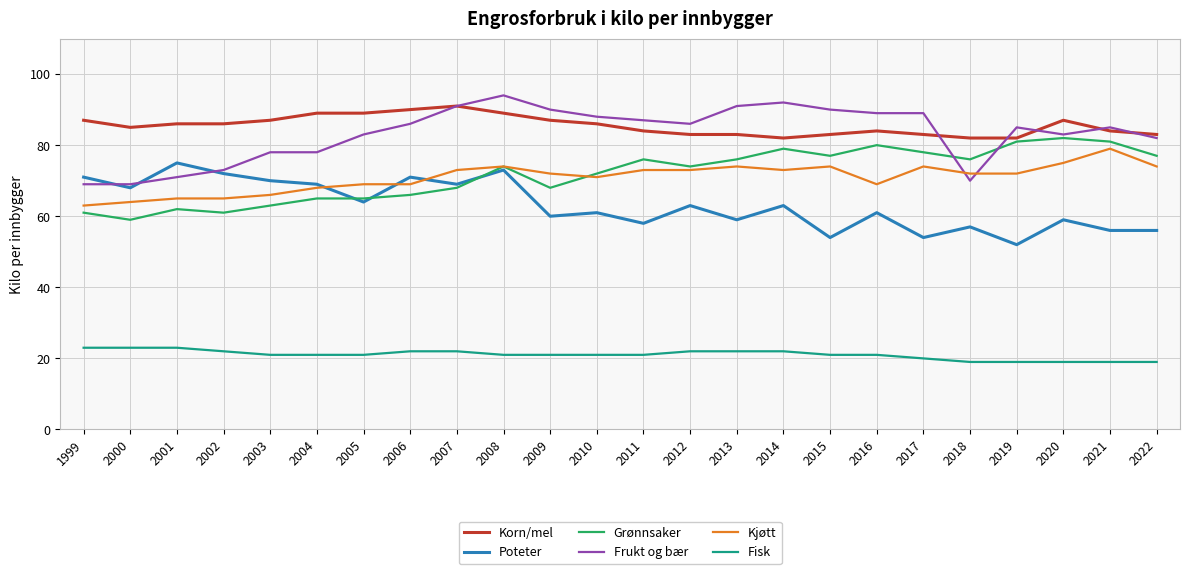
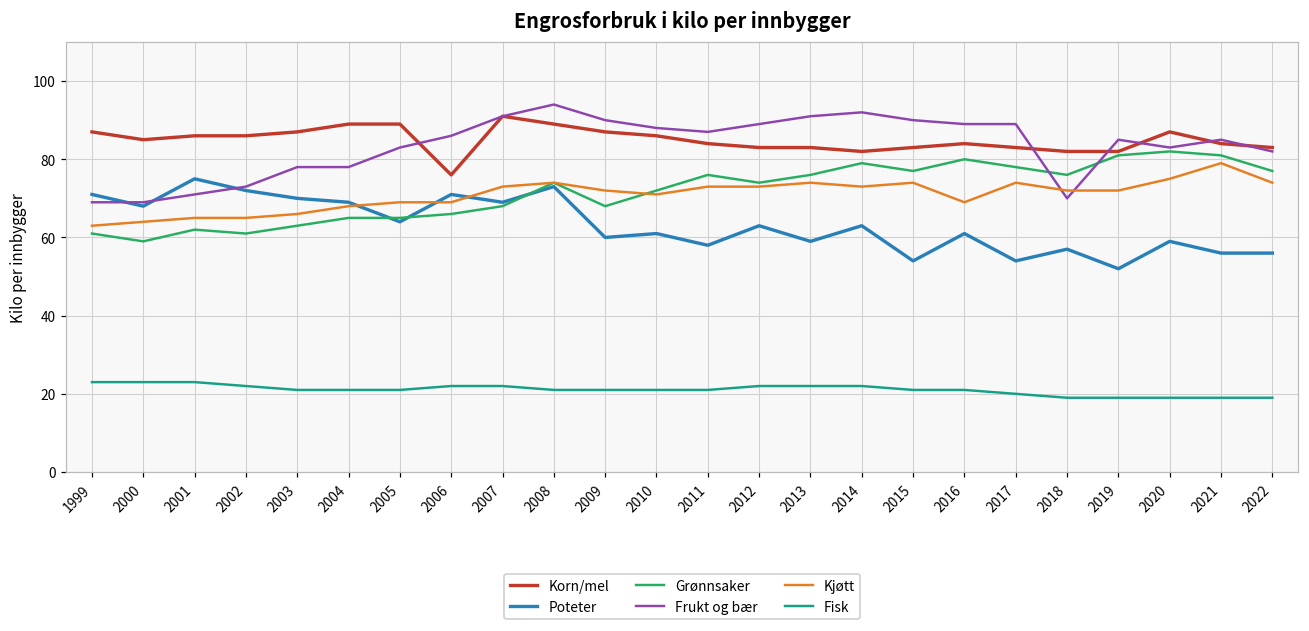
  {
    "Korn/mel": {
      "1999": 87,
      "2000": 85,
      "2001": 86,
      "2002": 86,
      "2003": 87,
      "2004": 89,
      "2005": 89,
-     "2006": 90,
+     "2006": 76,
      "2008": 89,
      "2009": 87,
      "2010": 86,
      "2011": 84,
      "2012": 83,
      "2013": 83,
      "2014": 82,
      "2015": 83,
      "2016": 84,
      "2017": 83,
      "2018": 82,
      "2019": 82,
      "2020": 87,
      "2021": 84,
      "2022": 83
    },
    "Poteter": {
      "1999": 71,
      "2000": 68,
      "2001": 75,
      "2002": 72,
      "2003": 70,
      "2004": 69,
      "2005": 64,
      "2006": 71,
      "2007": 69,
      "2008": 73,
      "2009": 60,
      "2010": 61,
      "2011": 58,
      "2012": 63,
      "2013": 59,
      "2014": 63,
      "2015": 54,
      "2016": 61,
      "2017": 54,
      "2018": 57,
      "2019": 52,
      "2020": 59,
      "2021": 56,
      "2022": 56
    },
    "Frukt og bær": {
      "1999": 69,
      "2000": 69,
      "2001": 71,
      "2002": 73,
      "2003": 78,
      "2004": 78,
      "2005": 83,
      "2006": 86,
      "2008": 94,
      "2009": 90,
      "2010": 88,
      "2011": 87,
-     "2012": 86,
+     "2012": 89,
      "2013": 91,
      "2014": 92,
      "2015": 90,
      "2016": 89,
      "2017": 89,
      "2018": 70,
      "2019": 85,
      "2020": 83,
      "2021": 85,
      "2022": 82
    },
    "Kjøtt": {
      "1999": 63,
      "2000": 64,
      "2001": 65,
      "2002": 65,
      "2003": 66,
      "2004": 68,
      "2005": 69,
      "2006": 69,
      "2007": 73,
      "2009": 72,
      "2010": 71,
      "2011": 73,
      "2012": 73,
      "2013": 74,
      "2014": 73,
      "2015": 74,
      "2016": 69,
      "2017": 74,
      "2018": 72,
      "2019": 72,
      "2020": 75,
      "2021": 79,
      "2022": 74
    }
  }
